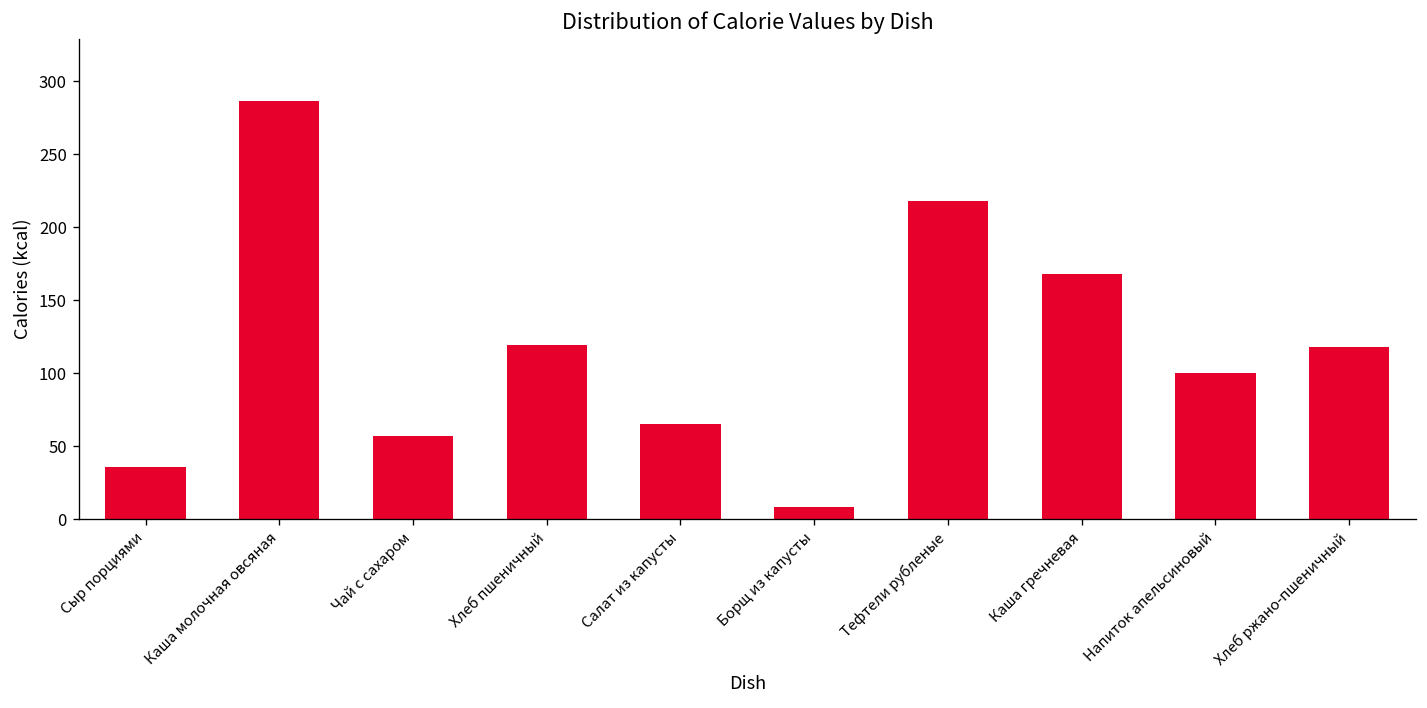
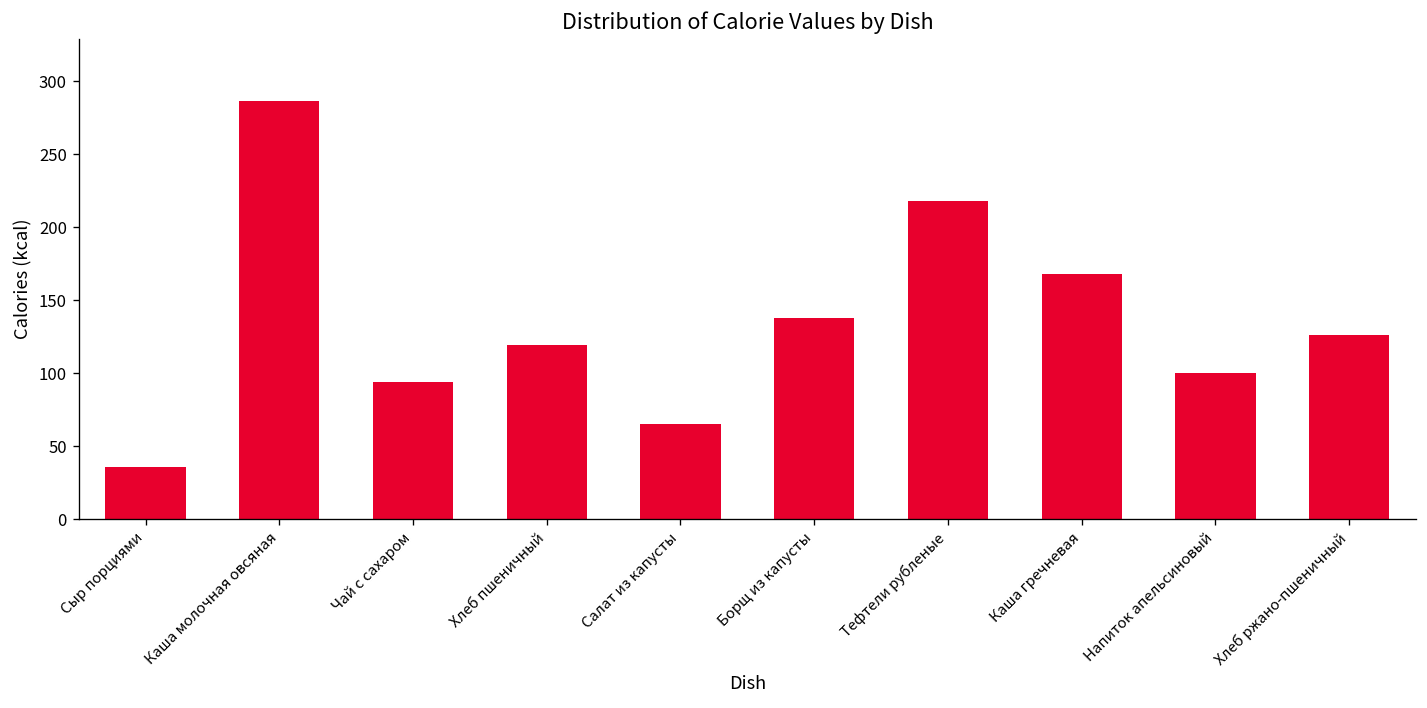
  {
    "Сыр порциями": 36,
    "Каша молочная овсяная": 286,
-   "Чай с сахаром": 57,
+   "Чай с сахаром": 94,
    "Хлеб пшеничный": 119,
    "Салат из капусты": 65,
-   "Борщ из капусты": 8,
+   "Борщ из капусты": 138,
    "Тефтели рубленые": 218,
    "Каша гречневая": 168,
    "Напиток апельсиновый": 100,
-   "Хлеб ржано-пшеничный": 118
+   "Хлеб ржано-пшеничный": 126
  }
